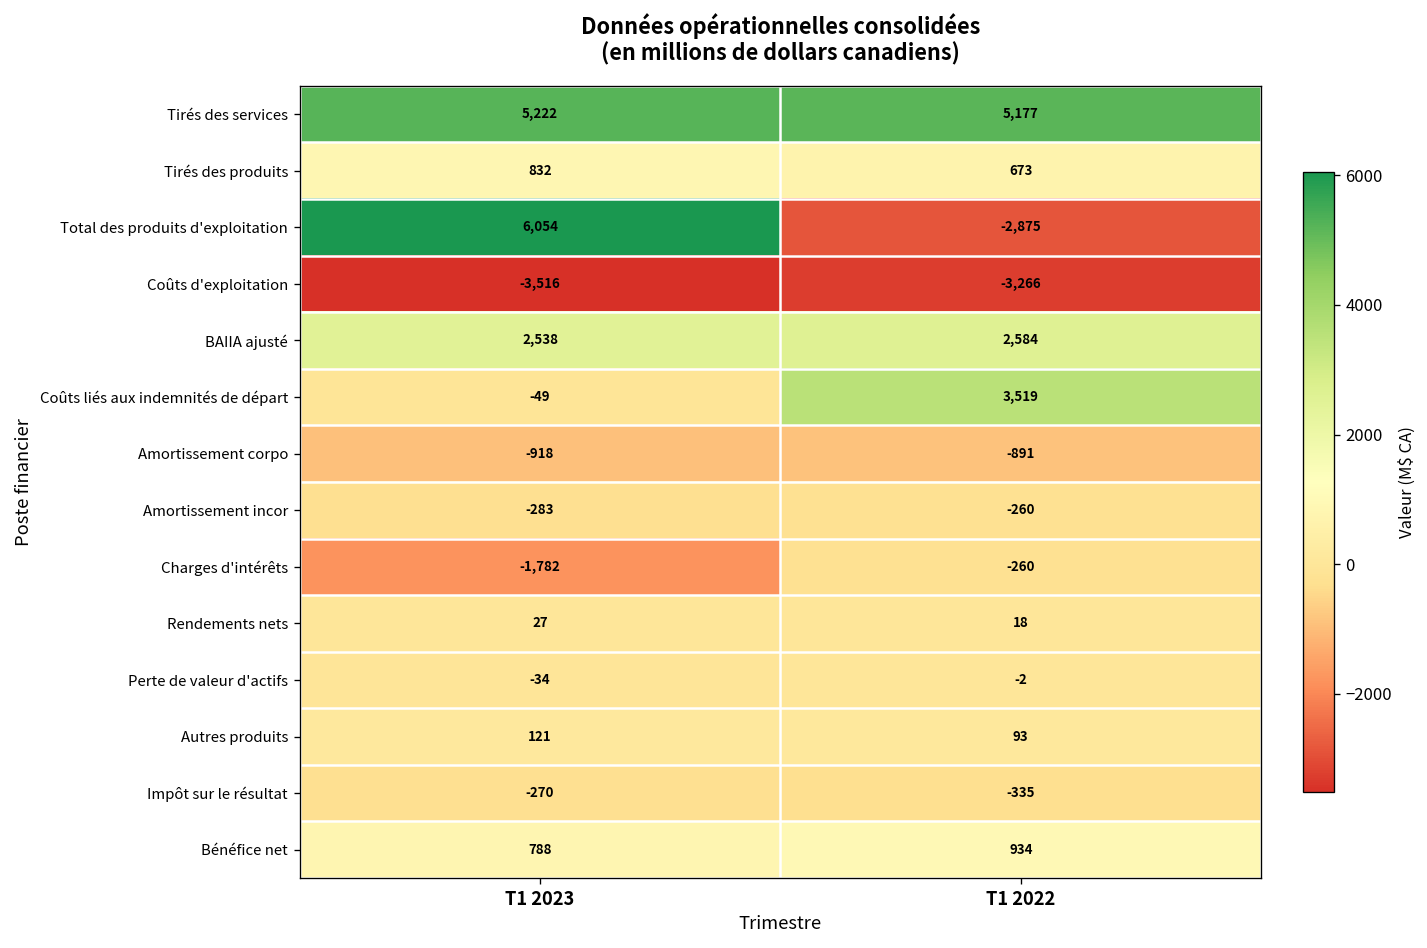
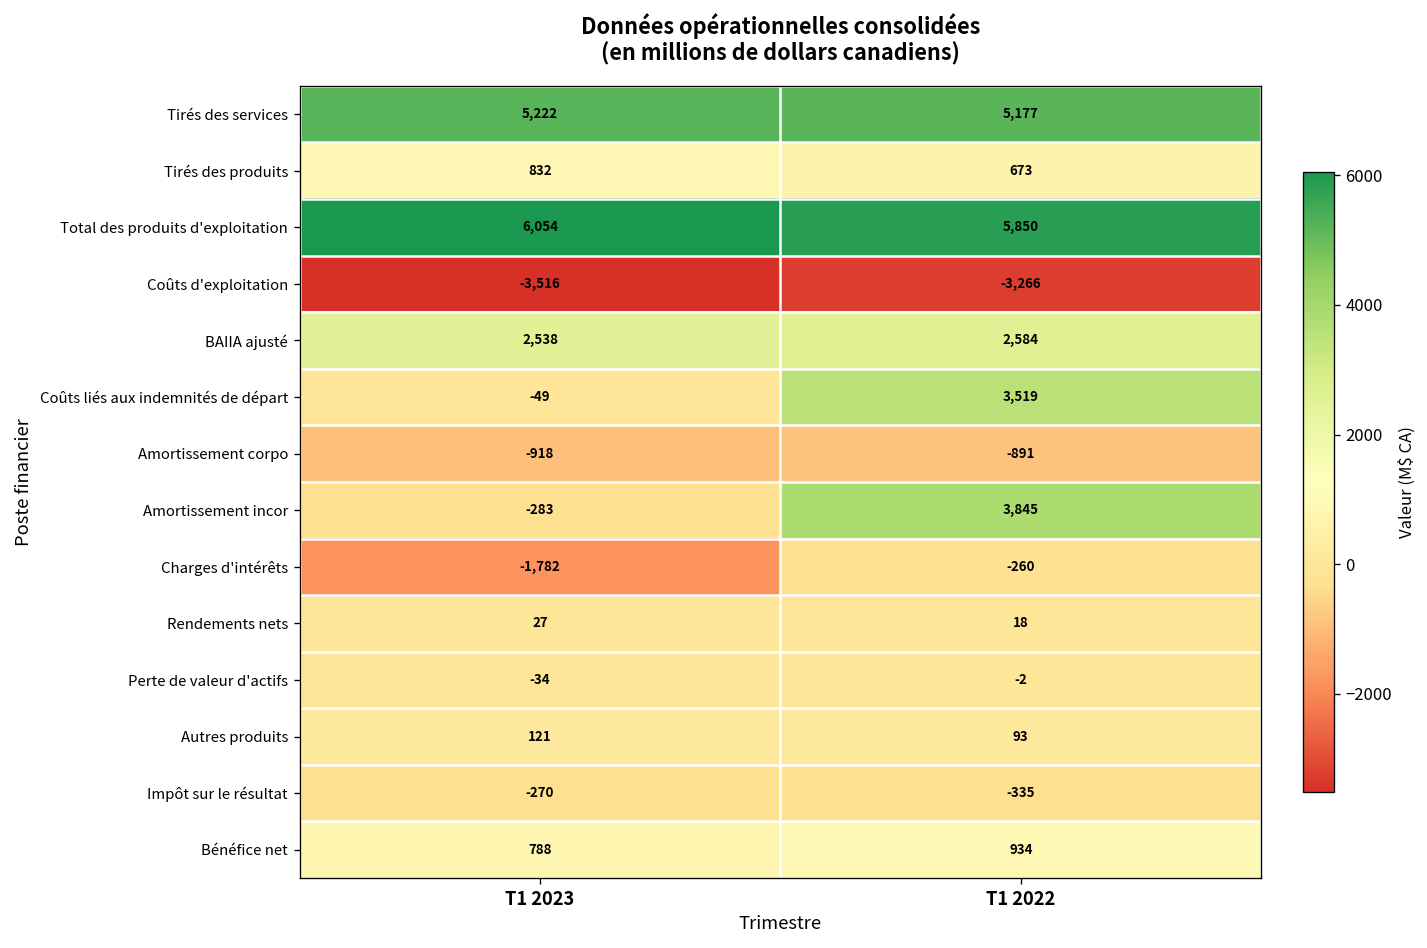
  {
    "Tirés des services": {
      "T1 2023": "5,222",
      "T1 2022": "5,177"
    },
    "Tirés des produits": {
      "T1 2023": "832",
      "T1 2022": "673"
    },
    "Total des produits d'exploitation": {
      "T1 2023": "6,054",
-     "T1 2022": "-2,875"
+     "T1 2022": "5,850"
    },
    "Coûts d'exploitation": {
      "T1 2023": "-3,516",
      "T1 2022": "-3,266"
    },
    "BAIIA ajusté": {
      "T1 2023": "2,538",
      "T1 2022": "2,584"
    },
    "Coûts liés aux indemnités de départ": {
      "T1 2023": "-49",
      "T1 2022": "3,519"
    },
    "Amortissement corpo": {
      "T1 2023": "-918",
      "T1 2022": "-891"
    },
    "Amortissement incor": {
      "T1 2023": "-283",
-     "T1 2022": "-260"
+     "T1 2022": "3,845"
    },
    "Charges d'intérêts": {
      "T1 2023": "-1,782",
      "T1 2022": "-260"
    },
    "Rendements nets": {
      "T1 2023": "27",
      "T1 2022": "18"
    },
    "Perte de valeur d'actifs": {
      "T1 2023": "-34",
      "T1 2022": "-2"
    },
    "Autres produits": {
      "T1 2023": "121",
      "T1 2022": "93"
    },
    "Impôt sur le résultat": {
      "T1 2023": "-270",
      "T1 2022": "-335"
    },
    "Bénéfice net": {
      "T1 2023": "788",
      "T1 2022": "934"
    }
  }
